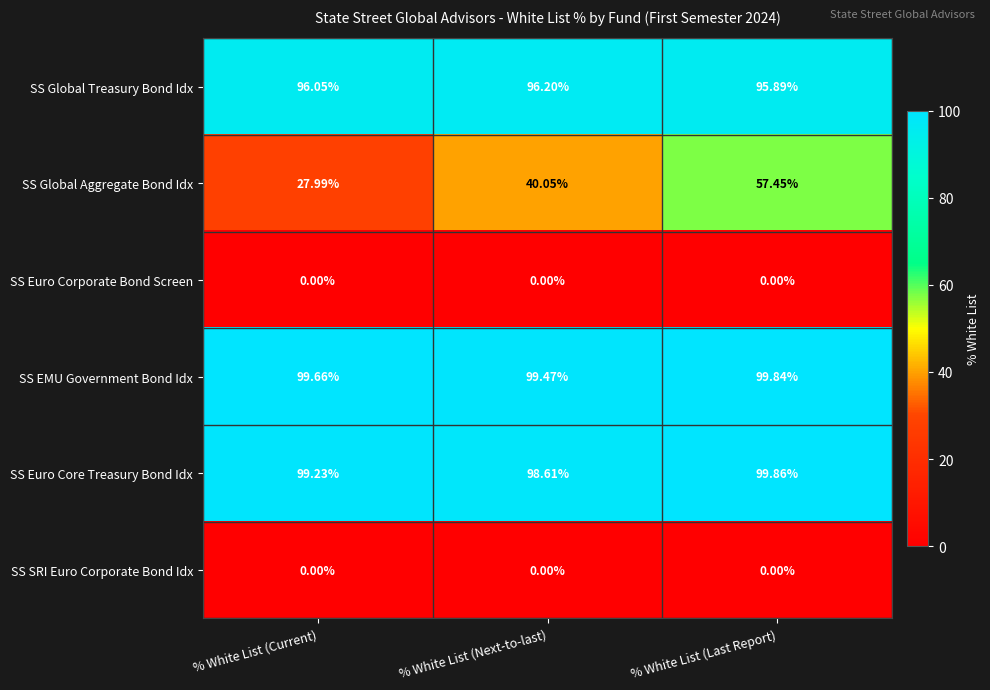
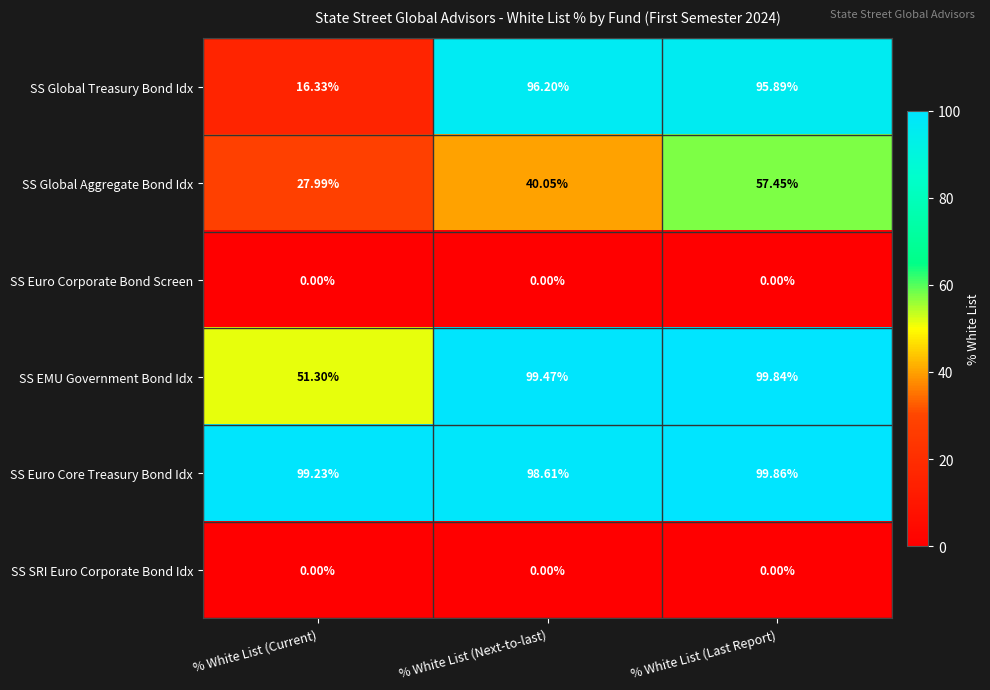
  {
    "SS Global Treasury Bond Idx": {
-     "% White List (Current)": "96.05%",
+     "% White List (Current)": "16.33%",
      "% White List (Next-to-last)": "96.20%",
      "% White List (Last Report)": "95.89%"
    },
    "SS Global Aggregate Bond Idx": {
      "% White List (Current)": "27.99%",
      "% White List (Next-to-last)": "40.05%",
      "% White List (Last Report)": "57.45%"
    },
    "SS Euro Corporate Bond Screen": {
      "% White List (Current)": "0.00%",
      "% White List (Next-to-last)": "0.00%",
      "% White List (Last Report)": "0.00%"
    },
    "SS EMU Government Bond Idx": {
-     "% White List (Current)": "99.66%",
+     "% White List (Current)": "51.30%",
      "% White List (Next-to-last)": "99.47%",
      "% White List (Last Report)": "99.84%"
    },
    "SS Euro Core Treasury Bond Idx": {
      "% White List (Current)": "99.23%",
      "% White List (Next-to-last)": "98.61%",
      "% White List (Last Report)": "99.86%"
    },
    "SS SRI Euro Corporate Bond Idx": {
      "% White List (Current)": "0.00%",
      "% White List (Next-to-last)": "0.00%",
      "% White List (Last Report)": "0.00%"
    }
  }
